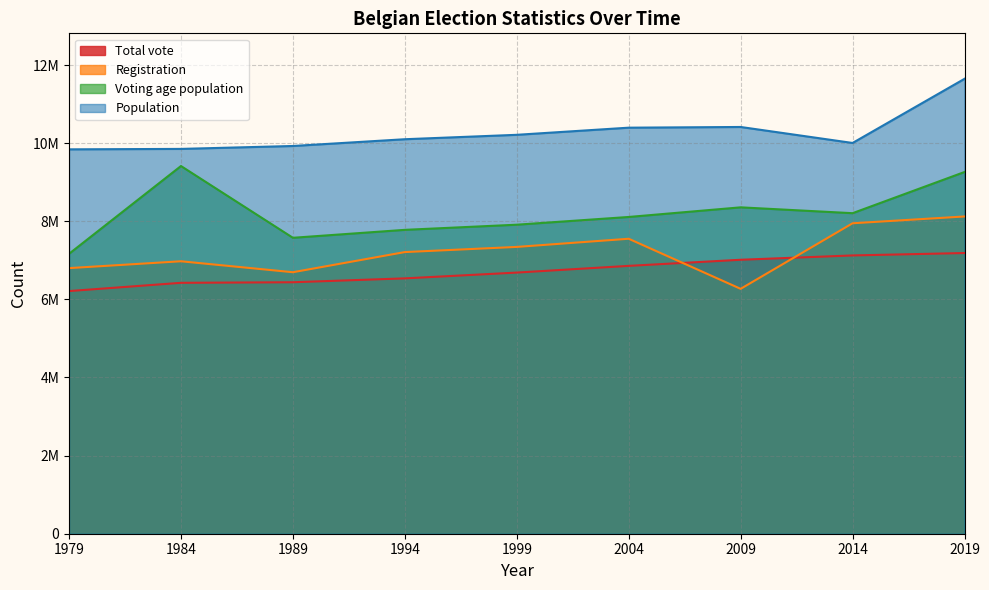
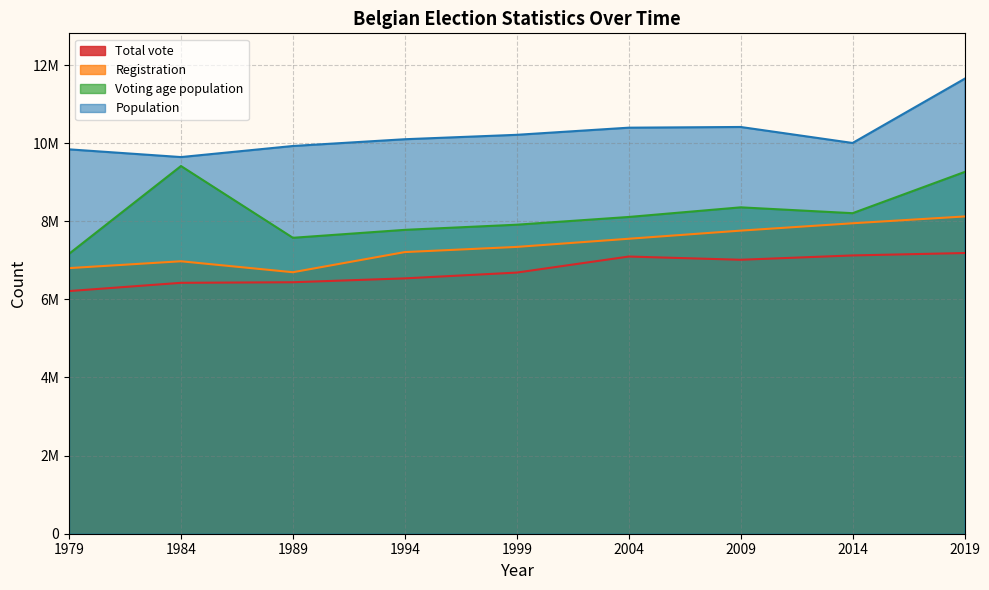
  {
    "Total vote": {
      "1979": 6200000,
      "1984": 6400000,
      "1989": 6400000,
      "1994": 6500000,
      "1999": 6700000,
-     "2004": 6900000,
+     "2004": 7100000,
      "2009": 7000000,
      "2014": 7100000,
      "2019": 7200000
    },
    "Registration": {
      "1979": 6800000,
      "1984": 7000000,
      "1989": 6700000,
      "1994": 7200000,
      "1999": 7300000,
      "2004": 7600000,
-     "2009": 6300000,
+     "2009": 7800000,
      "2014": 7900000,
      "2019": 8100000
    },
    "Voting age population": {
      "1979": 7200000,
      "1984": 9400000,
      "1989": 7600000,
      "1994": 7800000,
      "1999": 7900000,
      "2004": 8100000,
      "2009": 8400000,
      "2014": 8200000,
      "2019": 9300000
    },
    "Population": {
      "1979": 9800000,
-     "1984": 9900000,
+     "1984": 9600000,
      "1989": 9900000,
      "1994": 10100000,
      "1999": 10200000,
      "2004": 10400000,
      "2009": 10400000,
      "2014": 10000000,
      "2019": 11600000
    }
  }
